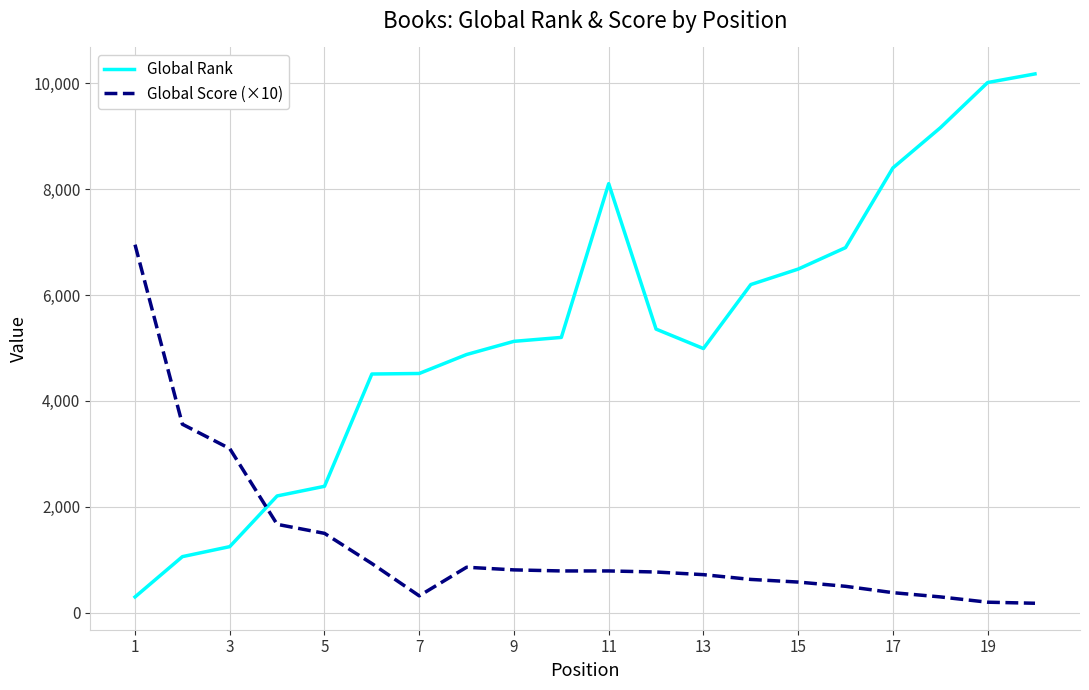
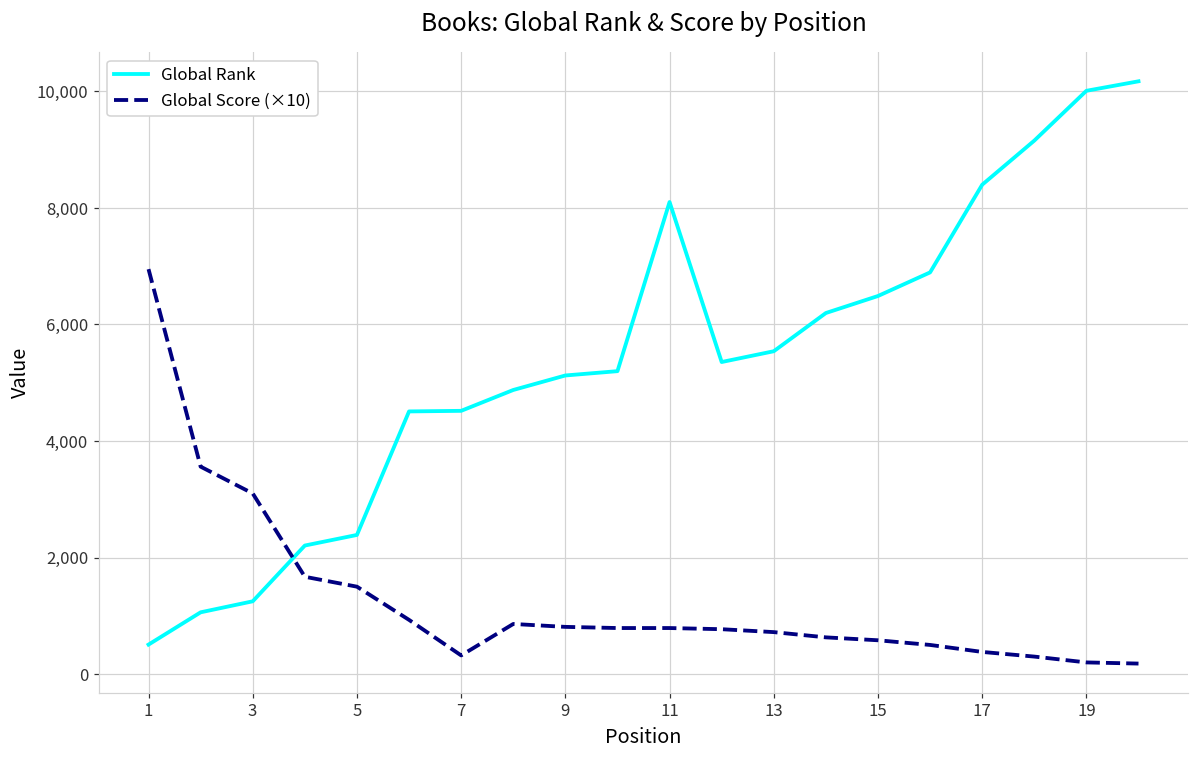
  {
    "Global Rank": {
-     "1": "300",
+     "1": "500",
      "3": "1,200",
      "5": "2,400",
      "7": "4,500",
      "9": "5,100",
      "11": "8,100",
-     "13": "5,000",
+     "13": "5,500",
      "15": "6,500",
      "17": "8,400",
      "19": "10,000"
    },
    "Global Score (×10)": {
      "1": "7,000",
      "3": "3,100",
      "5": "1,500",
      "7": "300",
      "9": "800",
      "11": "800",
      "13": "700",
      "15": "600",
      "17": "400",
      "19": "200"
    }
  }
